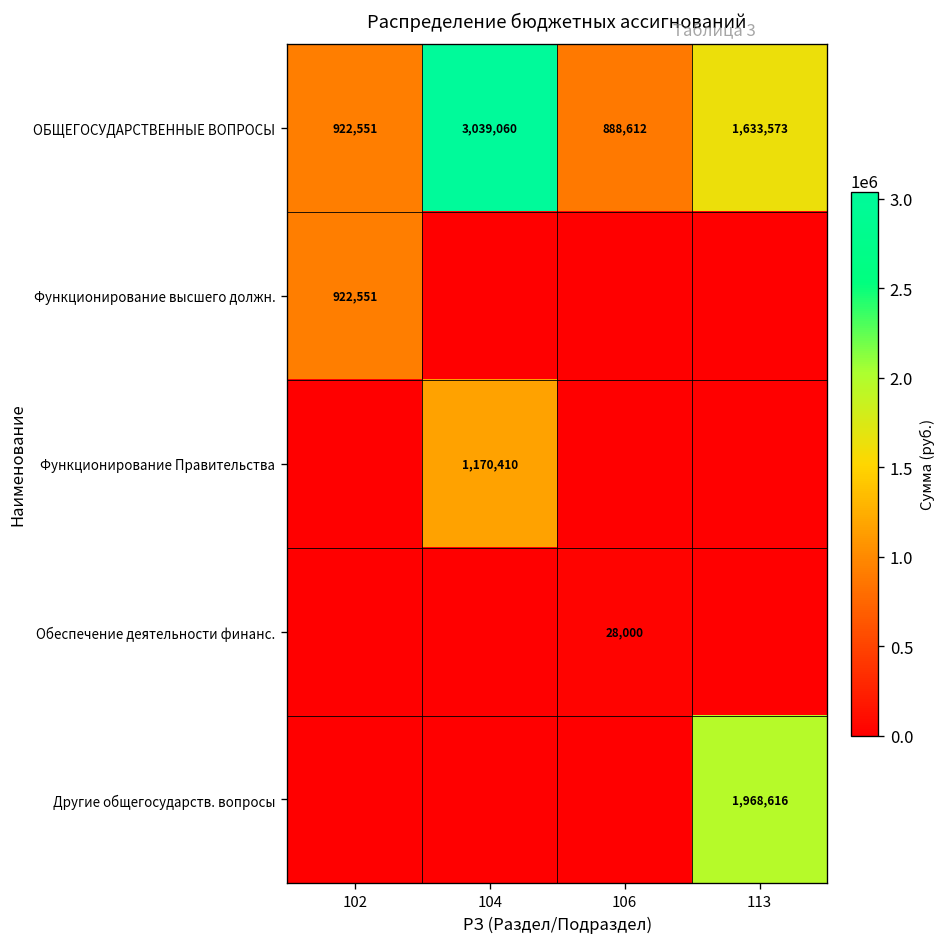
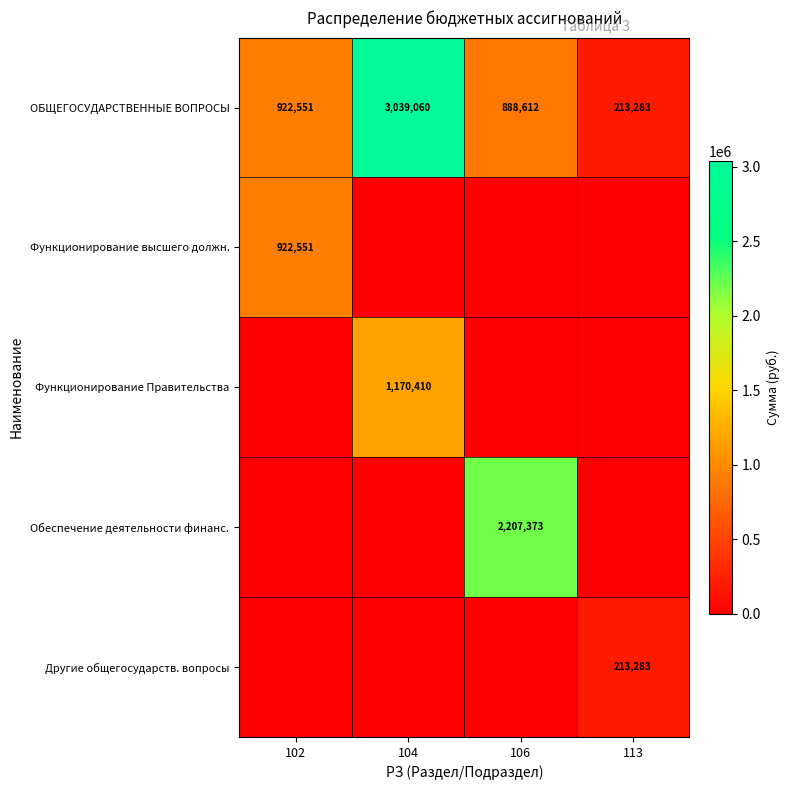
  {
    "ОБЩЕГОСУДАРСТВЕННЫЕ ВОПРОСЫ": {
      "102": "922,551",
      "104": "3,039,060",
      "106": "888,612",
-     "113": "1,633,573"
+     "113": "213,283"
    },
    "Функционирование высшего должн.": {
      "102": "922,551"
    },
    "Функционирование Правительства": {
      "104": "1,170,410"
    },
    "Обеспечение деятельности финанс.": {
-     "106": "28,000"
+     "106": "2,207,373"
    },
    "Другие общегосударств. вопросы": {
-     "113": "1,968,616"
+     "113": "213,283"
    }
  }
